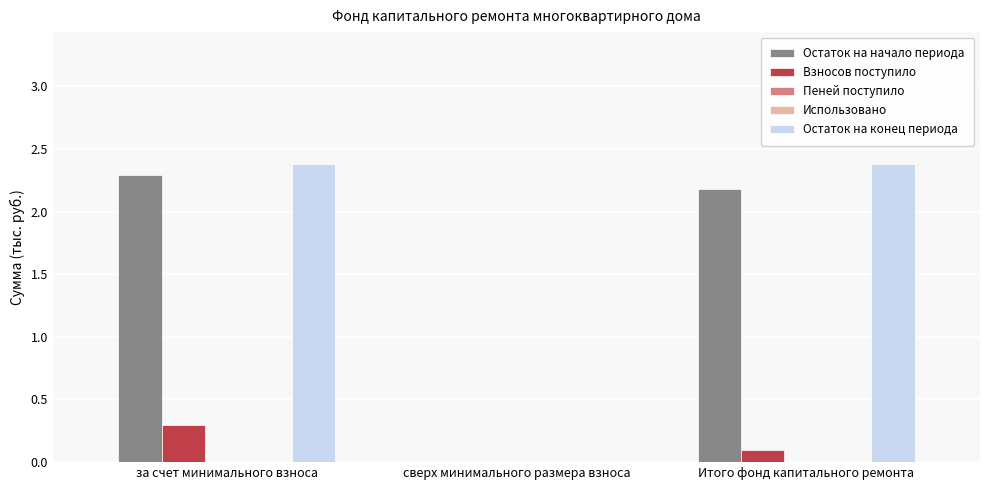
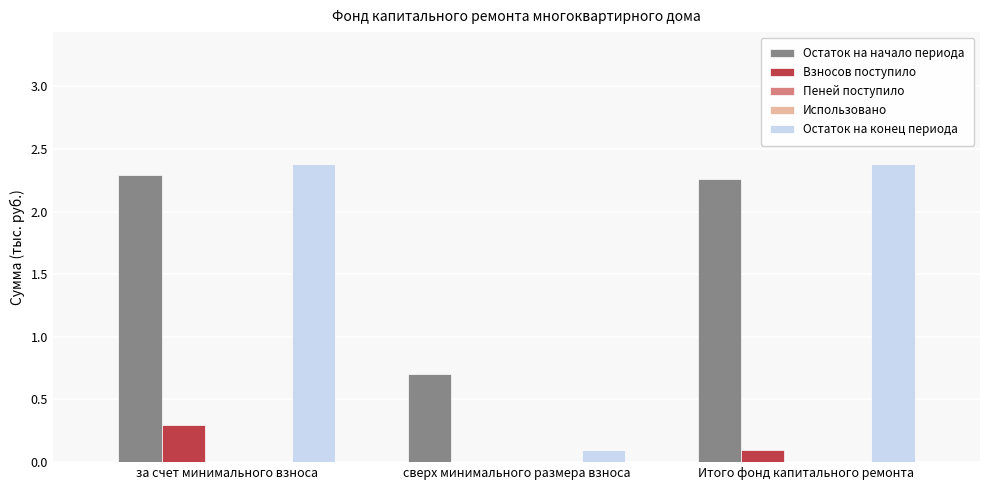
  {
    "Остаток на начало периода": {
      "за счет минимального взноса": 2.29,
-     "сверх минимального размера взноса": 0.0,
-     "Итого фонд капитального ремонта": 2.18
+     "сверх минимального размера взноса": 0.7,
+     "Итого фонд капитального ремонта": 2.26
    },
    "Взносов поступило": {
      "за счет минимального взноса": 0.30,
      "сверх минимального размера взноса": 0.00,
      "Итого фонд капитального ремонта": 0.10
    },
    "Пеней поступило": {
      "за счет минимального взноса": 0.00,
      "сверх минимального размера взноса": 0.00,
      "Итого фонд капитального ремонта": 0.00
    },
    "Использовано": {
      "за счет минимального взноса": 0.00,
      "сверх минимального размера взноса": 0.00,
      "Итого фонд капитального ремонта": 0.00
    },
    "Остаток на конец периода": {
      "за счет минимального взноса": 2.38,
-     "сверх минимального размера взноса": 0.0,
+     "сверх минимального размера взноса": 0.1,
      "Итого фонд капитального ремонта": 2.38
    }
  }
